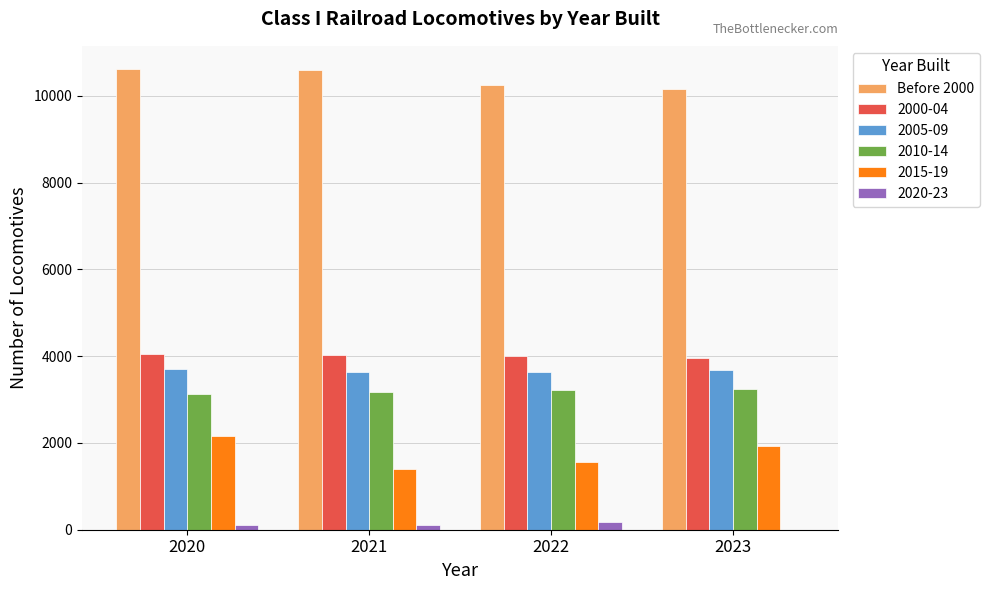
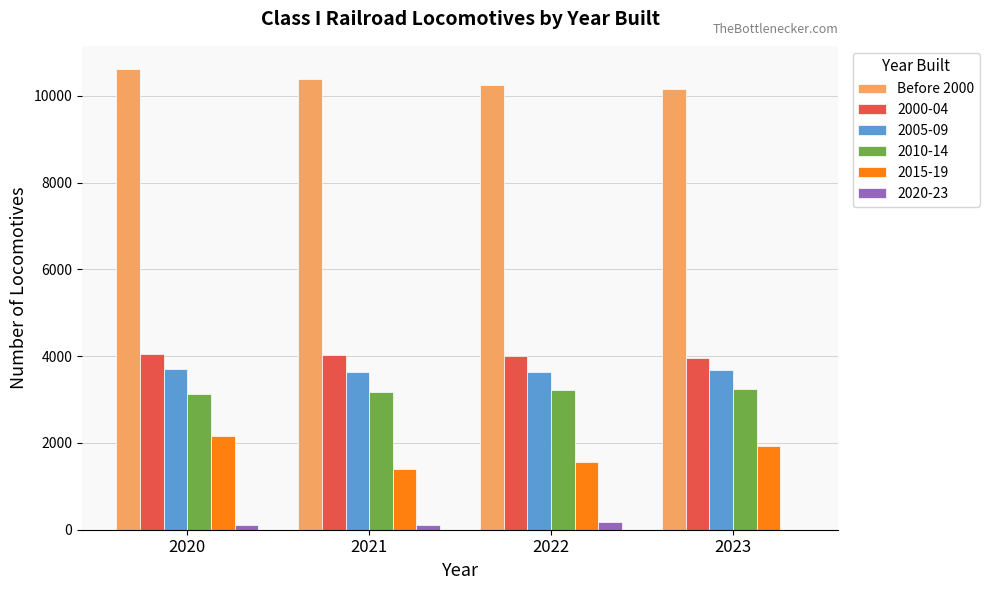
  {
    "Before 2000": {
      "2020": 10600,
-     "2021": 10600,
+     "2021": 10400,
      "2022": 10300,
      "2023": 10200
    },
    "2000-04": {
      "2020": 4100,
      "2021": 4000,
      "2022": 4000,
      "2023": 4000
    },
    "2005-09": {
      "2020": 3700,
      "2021": 3600,
      "2022": 3600,
      "2023": 3700
    },
    "2010-14": {
      "2020": 3100,
      "2021": 3200,
      "2022": 3200,
      "2023": 3200
    },
    "2015-19": {
      "2020": 2200,
      "2021": 1400,
      "2022": 1600,
      "2023": 1900
    },
    "2020-23": {
      "2020": 100,
      "2021": 100,
      "2022": 200,
      "2023": 0
    }
  }
